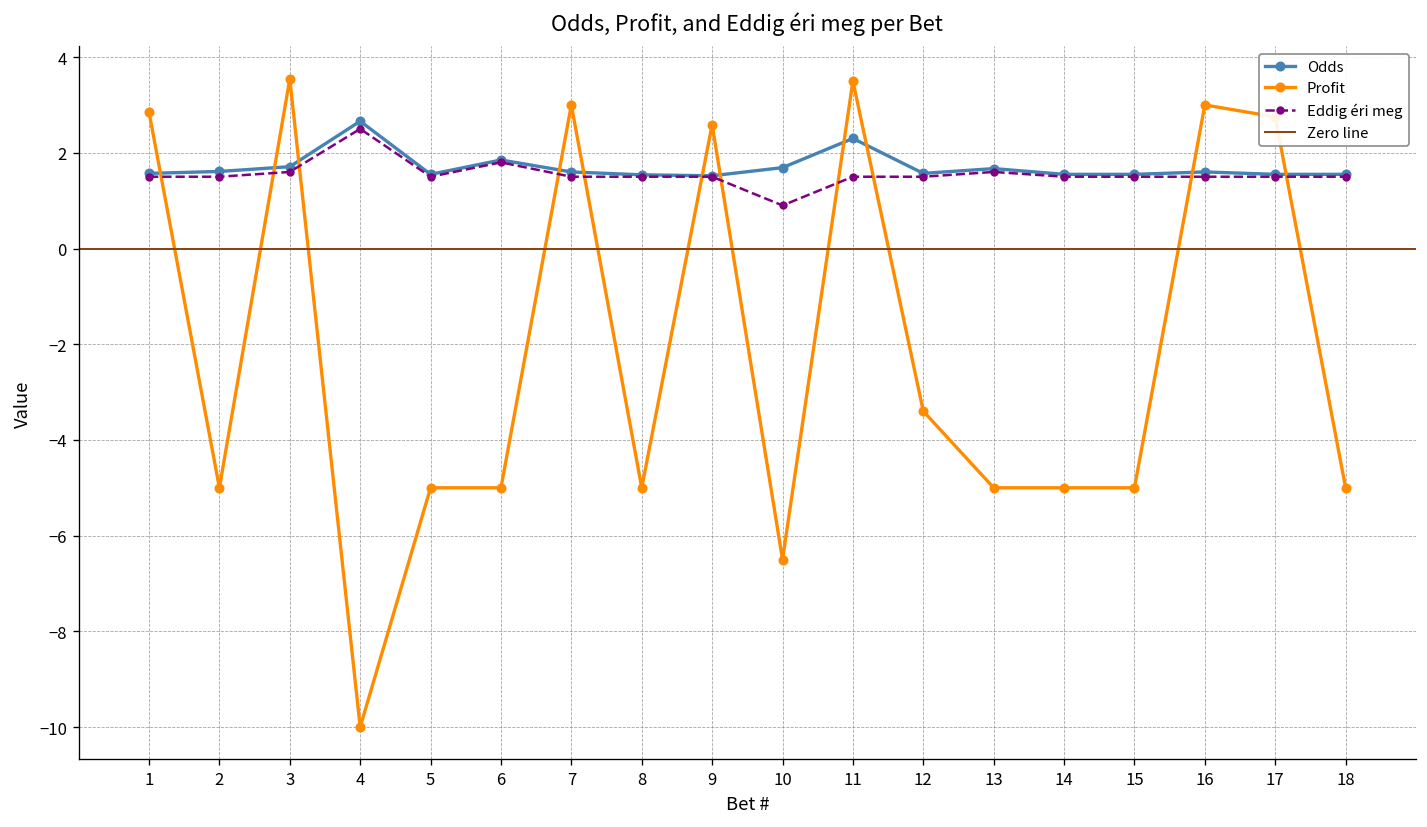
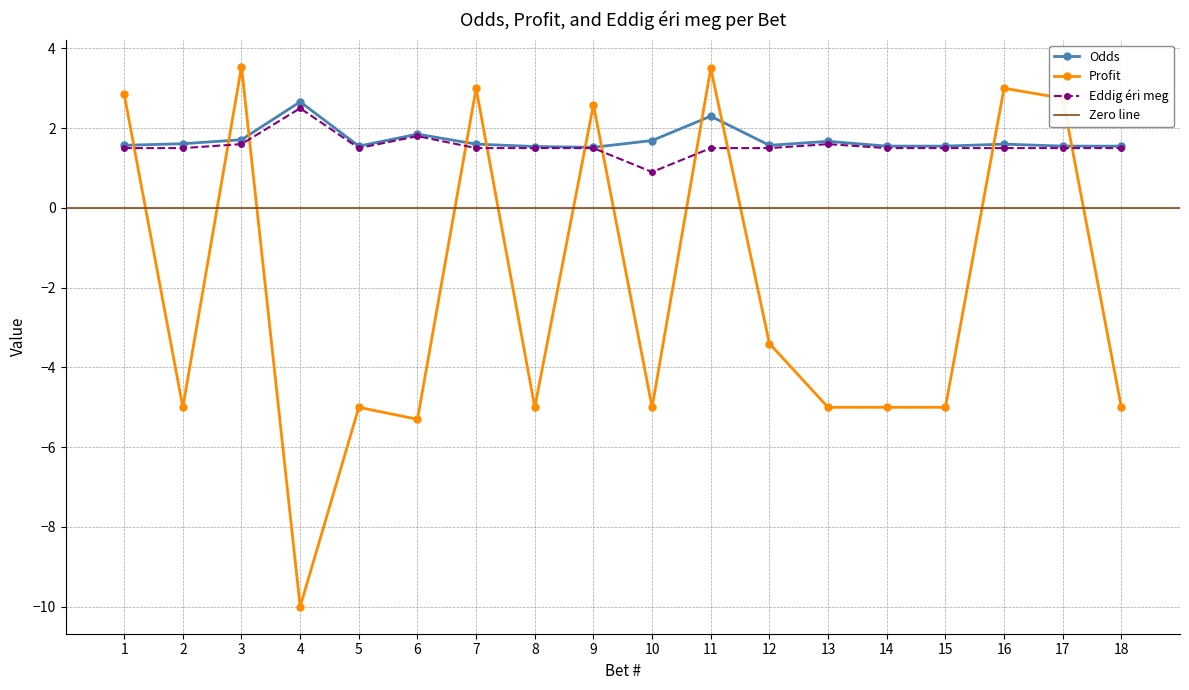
  {
    "Odds": {
      "1": 1.6,
      "2": 1.6,
      "3": 1.7,
      "4": 2.7,
      "7": 1.6,
      "10": 1.7,
      "11": 2.3,
      "12": 1.6,
      "13": 1.7,
      "16": 1.6
    },
    "Profit": {
      "1": 2.9,
      "2": -5.0,
      "3": 3.5,
      "4": -10.0,
      "5": -5.0,
-     "6": -5.0,
+     "6": -5.3,
      "7": 3.0,
      "8": -5.0,
      "9": 2.6,
-     "10": -6.5,
+     "10": -5.0,
      "11": 3.5,
      "12": -3.4,
      "13": -5.0,
      "14": -5.0,
      "15": -5.0,
      "16": 3.0,
      "18": -5.0
    },
    "Eddig éri meg": {
      "1": 1.5,
      "2": 1.5,
      "3": 1.6,
      "4": 2.5,
      "7": 1.5,
      "10": 0.9,
      "11": 1.5,
      "12": 1.5,
      "13": 1.6,
      "16": 1.5
    }
  }
